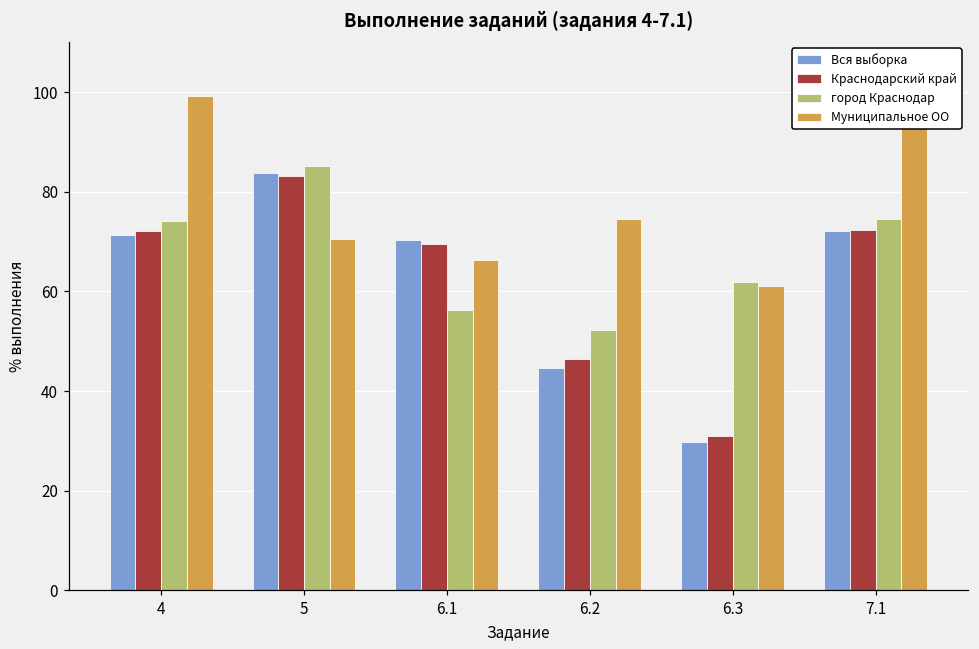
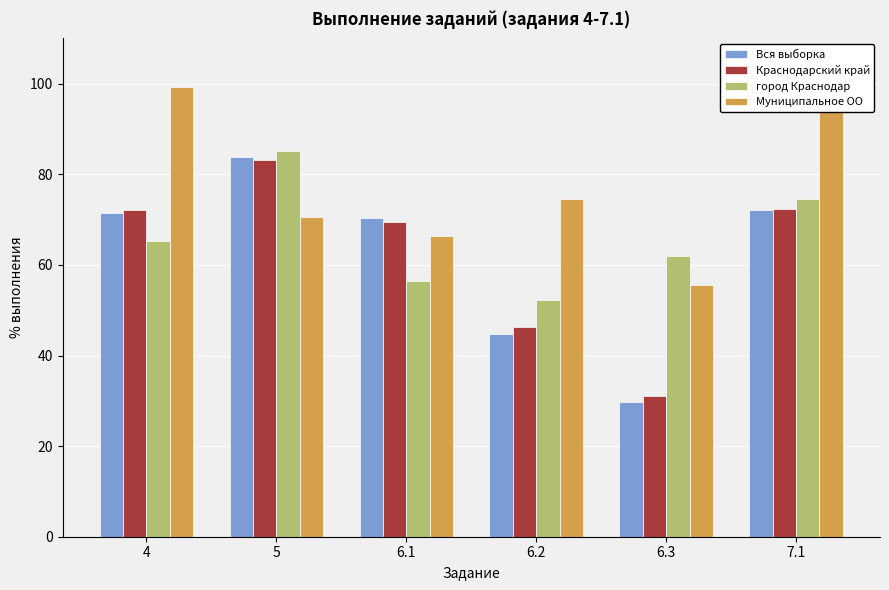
  {
    "Вся выборка": {
      "4": 71,
      "5": 84,
      "6.1": 70,
      "6.2": 45,
      "6.3": 30,
      "7.1": 72
    },
    "Краснодарский край": {
      "4": 72,
      "5": 83,
      "6.1": 69,
      "6.2": 46,
      "6.3": 31,
      "7.1": 72
    },
    "город Краснодар": {
-     "4": 74,
+     "4": 65,
      "5": 85,
      "6.1": 56,
      "6.2": 52,
      "6.3": 62,
      "7.1": 75
    },
    "Муниципальное ОО": {
      "4": 99,
      "5": 70,
      "6.1": 66,
      "6.2": 75,
-     "6.3": 61
+     "6.3": 55
    }
  }
